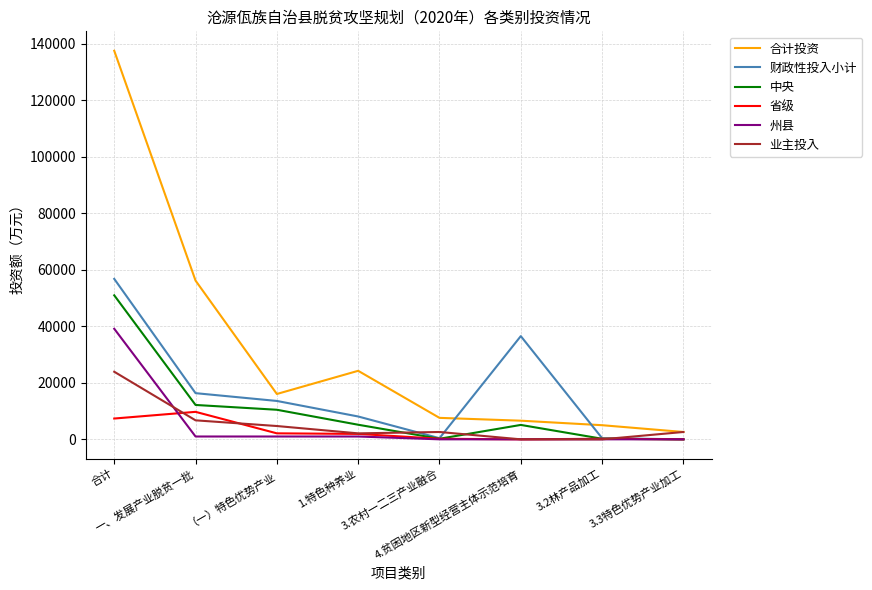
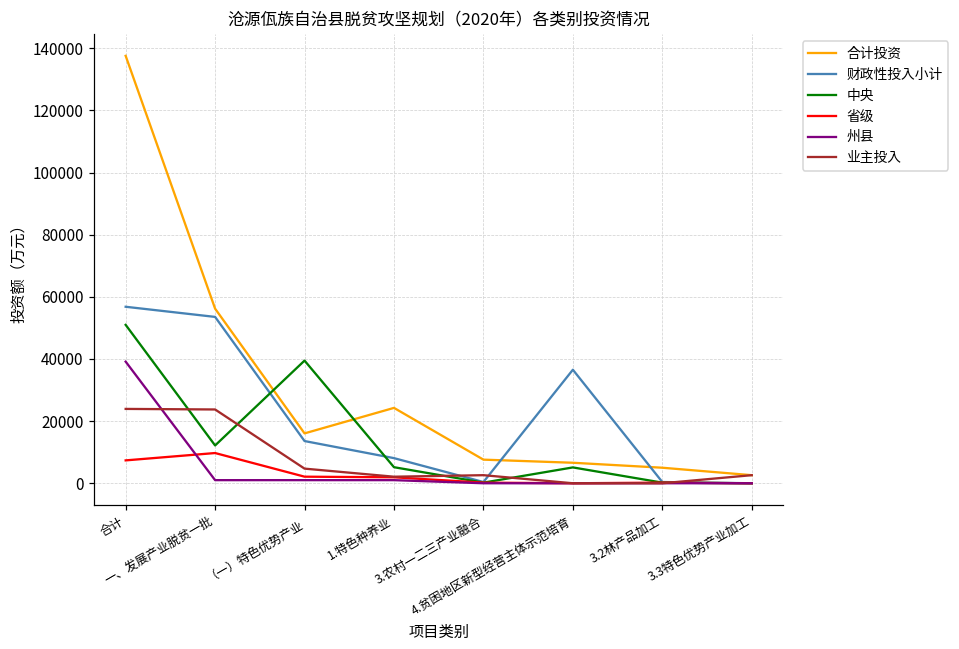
  {
    "合计投资": {
      "合计": 138000,
      "一、发展产业脱贫一批": 56000,
      "（一）特色优势产业": 16000,
      "1.特色种养业": 24000,
      "3.农村一二三产业融合": 8000,
      "4.贫困地区新型经营主体示范培育": 7000,
      "3.2林产品加工": 5000
    },
    "财政性投入小计": {
      "合计": 57000,
-     "一、发展产业脱贫一批": 16000,
+     "一、发展产业脱贫一批": 54000,
      "（一）特色优势产业": 14000,
      "1.特色种养业": 8000,
      "4.贫困地区新型经营主体示范培育": 37000
    },
    "中央": {
      "合计": 51000,
      "一、发展产业脱贫一批": 12000,
-     "（一）特色优势产业": 10000,
+     "（一）特色优势产业": 39000,
      "1.特色种养业": 5000,
      "4.贫困地区新型经营主体示范培育": 5000
    },
    "省级": {
      "合计": 7000,
      "一、发展产业脱贫一批": 10000,
      "（一）特色优势产业": 2000
    },
    "州县": {
      "合计": 39000,
      "一、发展产业脱贫一批": 1000,
      "（一）特色优势产业": 1000,
      "1.特色种养业": 1000
    },
    "业主投入": {
      "合计": 24000,
-     "一、发展产业脱贫一批": 7000,
+     "一、发展产业脱贫一批": 24000,
      "（一）特色优势产业": 5000,
      "3.农村一二三产业融合": 3000
    }
  }
